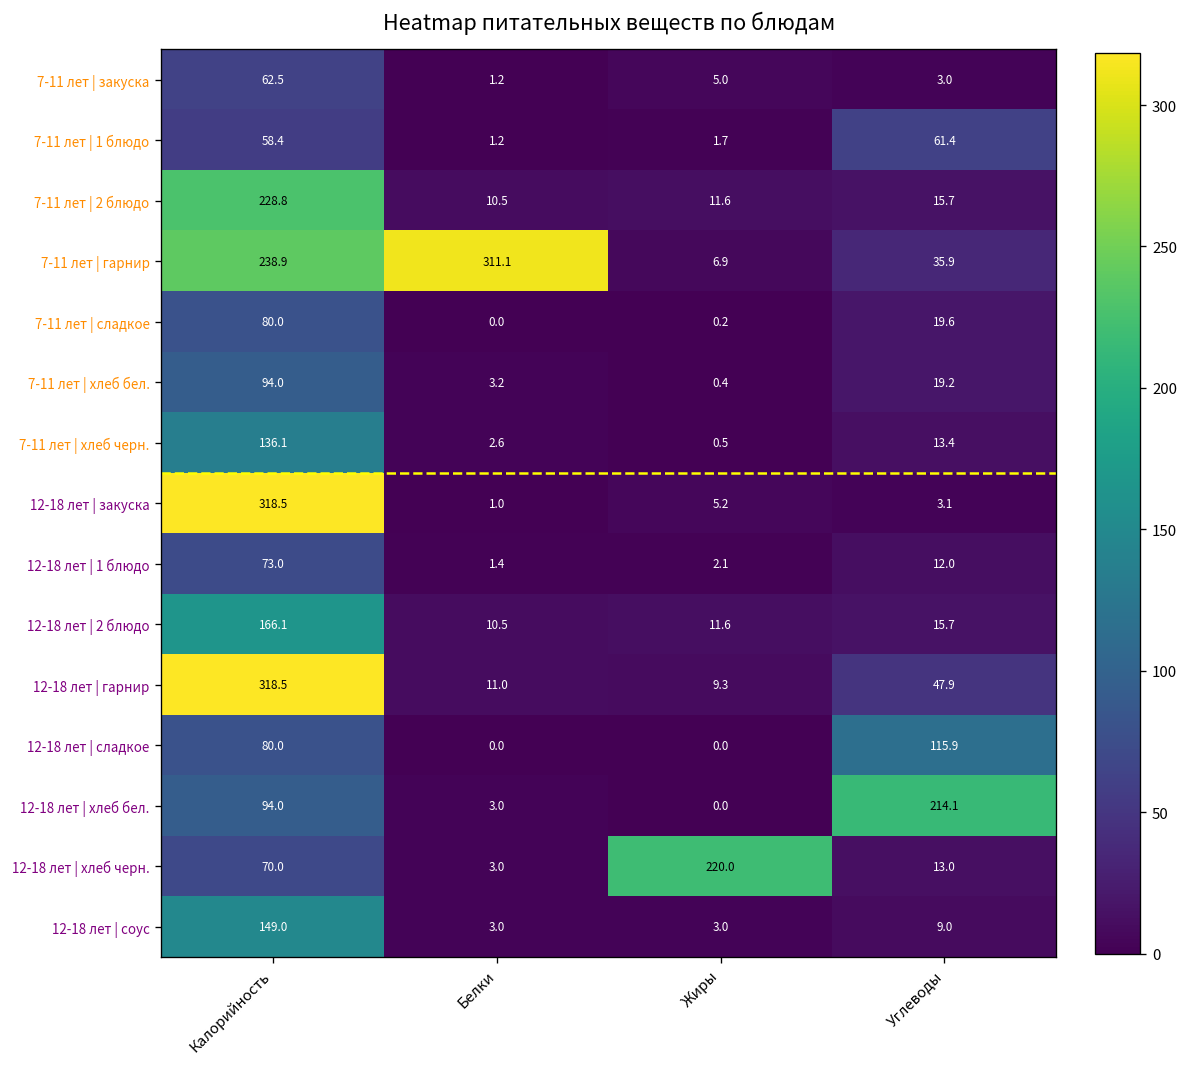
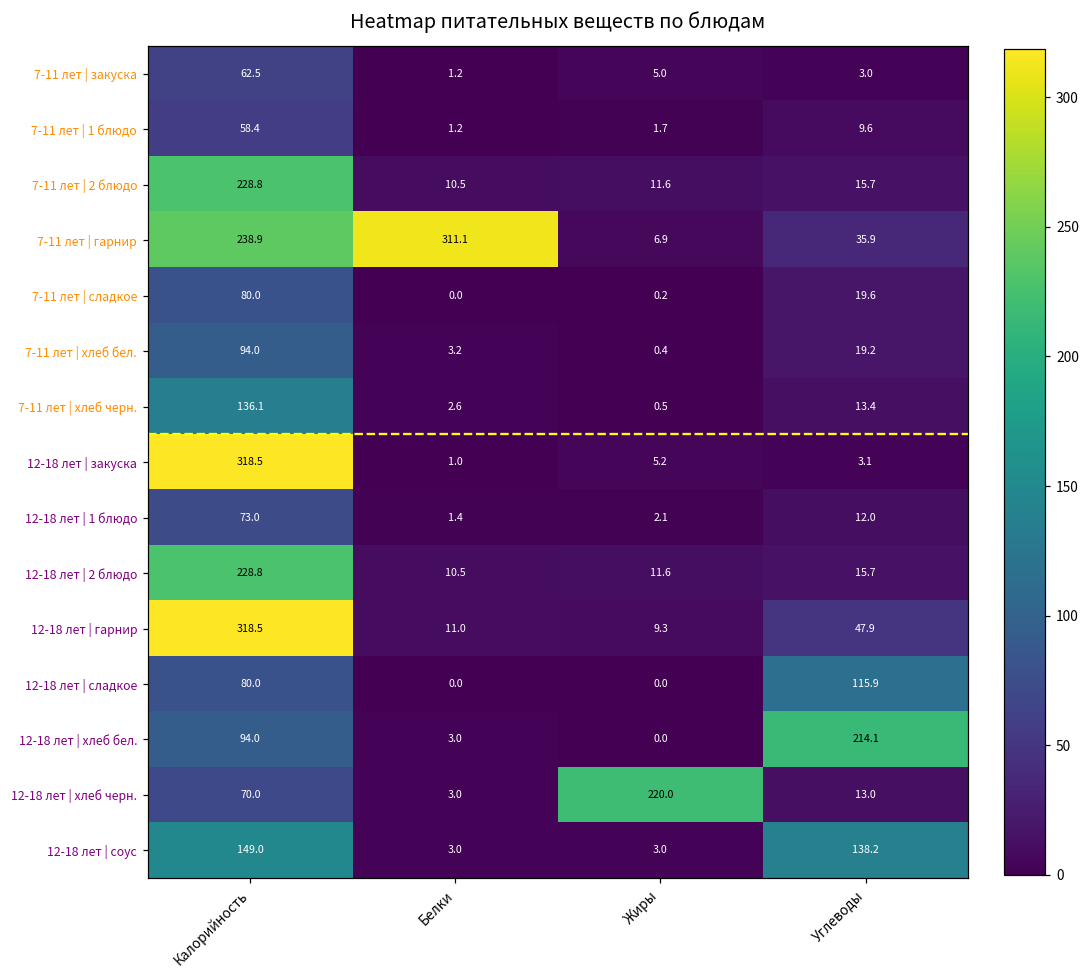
  {
    "7-11 лет | закуска": {
      "Калорийность": 62.5,
      "Белки": 1.2,
      "Жиры": 5.0,
      "Углеводы": 3.0
    },
    "7-11 лет | 1 блюдо": {
      "Калорийность": 58.4,
      "Белки": 1.2,
      "Жиры": 1.7,
-     "Углеводы": 61.4
+     "Углеводы": 9.6
    },
    "7-11 лет | 2 блюдо": {
      "Калорийность": 228.8,
      "Белки": 10.5,
      "Жиры": 11.6,
      "Углеводы": 15.7
    },
    "7-11 лет | гарнир": {
      "Калорийность": 238.9,
      "Белки": 311.1,
      "Жиры": 6.9,
      "Углеводы": 35.9
    },
    "7-11 лет | сладкое": {
      "Калорийность": 80.0,
      "Белки": 0.0,
      "Жиры": 0.2,
      "Углеводы": 19.6
    },
    "7-11 лет | хлеб бел.": {
      "Калорийность": 94.0,
      "Белки": 3.2,
      "Жиры": 0.4,
      "Углеводы": 19.2
    },
    "7-11 лет | хлеб черн.": {
      "Калорийность": 136.1,
      "Белки": 2.6,
      "Жиры": 0.5,
      "Углеводы": 13.4
    },
    "12-18 лет | закуска": {
      "Калорийность": 318.5,
      "Белки": 1.0,
      "Жиры": 5.2,
      "Углеводы": 3.1
    },
    "12-18 лет | 1 блюдо": {
      "Калорийность": 73.0,
      "Белки": 1.4,
      "Жиры": 2.1,
      "Углеводы": 12.0
    },
    "12-18 лет | 2 блюдо": {
-     "Калорийность": 166.1,
+     "Калорийность": 228.8,
      "Белки": 10.5,
      "Жиры": 11.6,
      "Углеводы": 15.7
    },
    "12-18 лет | гарнир": {
      "Калорийность": 318.5,
      "Белки": 11.0,
      "Жиры": 9.3,
      "Углеводы": 47.9
    },
    "12-18 лет | сладкое": {
      "Калорийность": 80.0,
      "Белки": 0.0,
      "Жиры": 0.0,
      "Углеводы": 115.9
    },
    "12-18 лет | хлеб бел.": {
      "Калорийность": 94.0,
      "Белки": 3.0,
      "Жиры": 0.0,
      "Углеводы": 214.1
    },
    "12-18 лет | хлеб черн.": {
      "Калорийность": 70.0,
      "Белки": 3.0,
      "Жиры": 220.0,
      "Углеводы": 13.0
    },
    "12-18 лет | соус": {
      "Калорийность": 149.0,
      "Белки": 3.0,
      "Жиры": 3.0,
-     "Углеводы": 9.0
+     "Углеводы": 138.2
    }
  }
